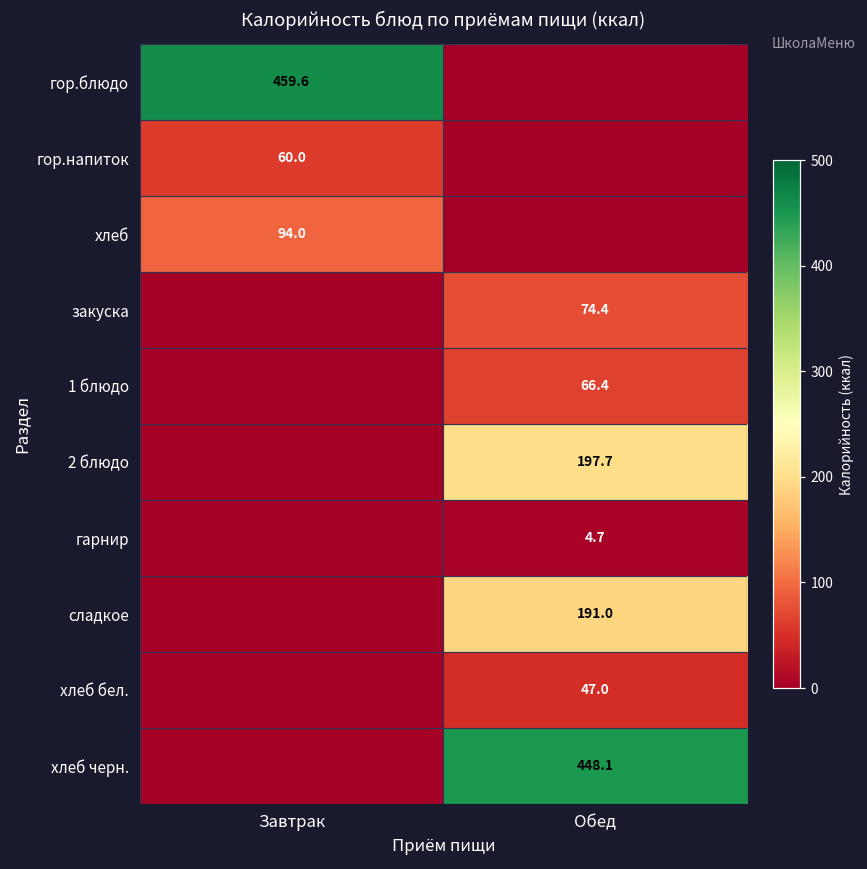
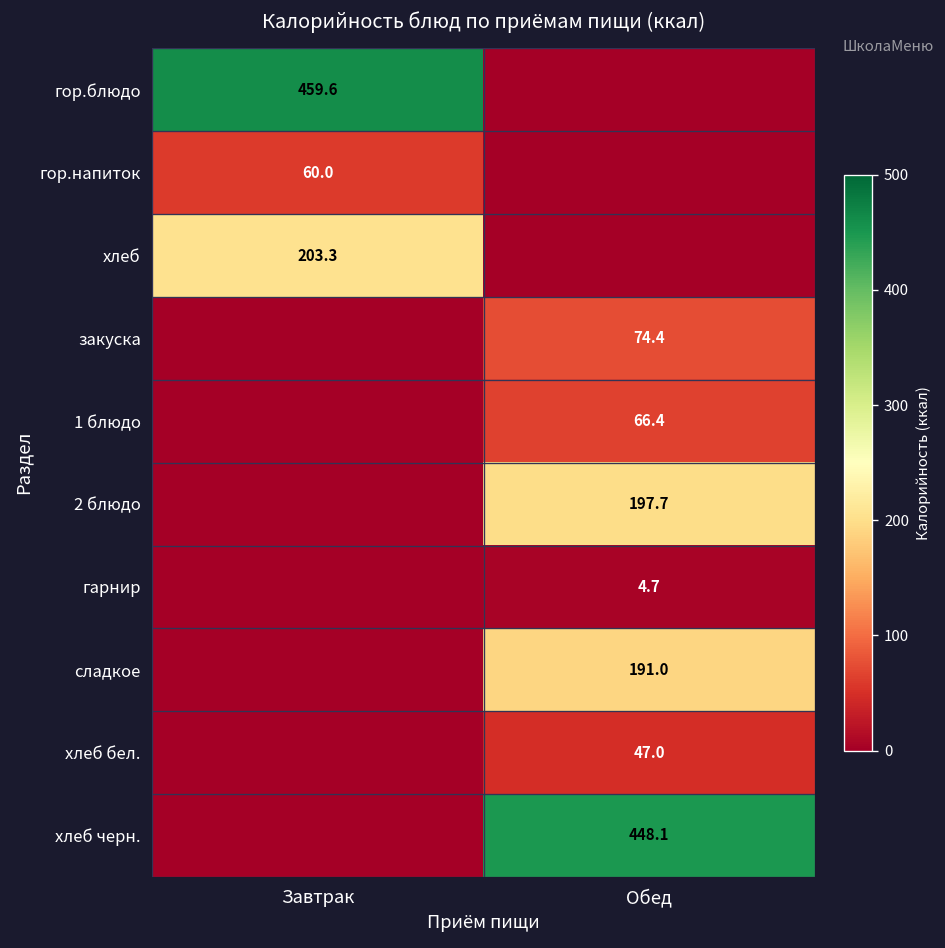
  {
    "гор.блюдо": {
      "Завтрак": 459.6
    },
    "гор.напиток": {
      "Завтрак": 60.0
    },
    "хлеб": {
-     "Завтрак": 94.0
+     "Завтрак": 203.3
    },
    "закуска": {
      "Обед": 74.4
    },
    "1 блюдо": {
      "Обед": 66.4
    },
    "2 блюдо": {
      "Обед": 197.7
    },
    "гарнир": {
      "Обед": 4.7
    },
    "сладкое": {
      "Обед": 191.0
    },
    "хлеб бел.": {
      "Обед": 47.0
    },
    "хлеб черн.": {
      "Обед": 448.1
    }
  }
